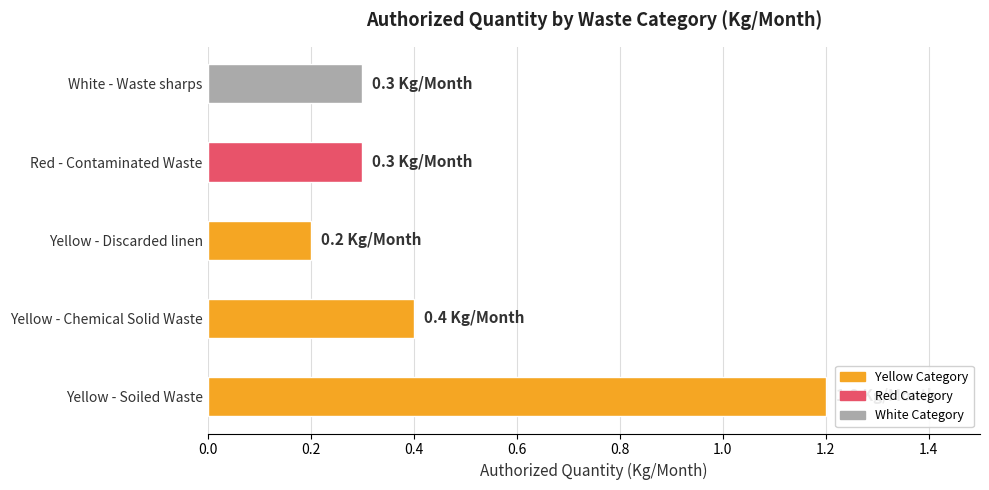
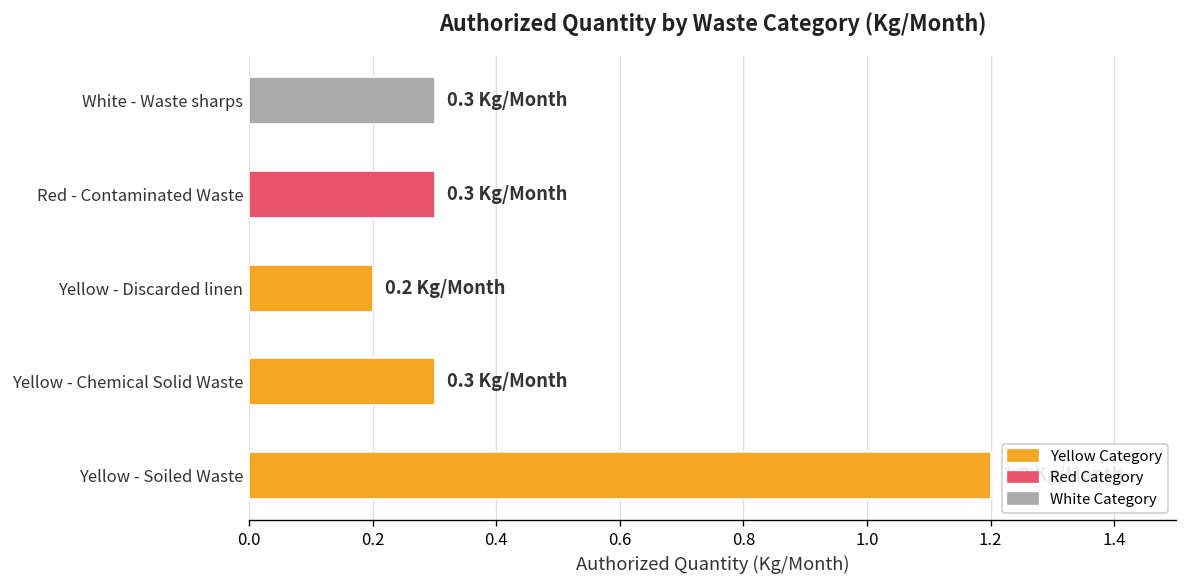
  {
    "White - Waste sharps": 0.3,
    "Red - Contaminated Waste": 0.3,
    "Yellow - Discarded linen": 0.2,
-   "Yellow - Chemical Solid Waste": 0.4
+   "Yellow - Chemical Solid Waste": 0.3
  }
